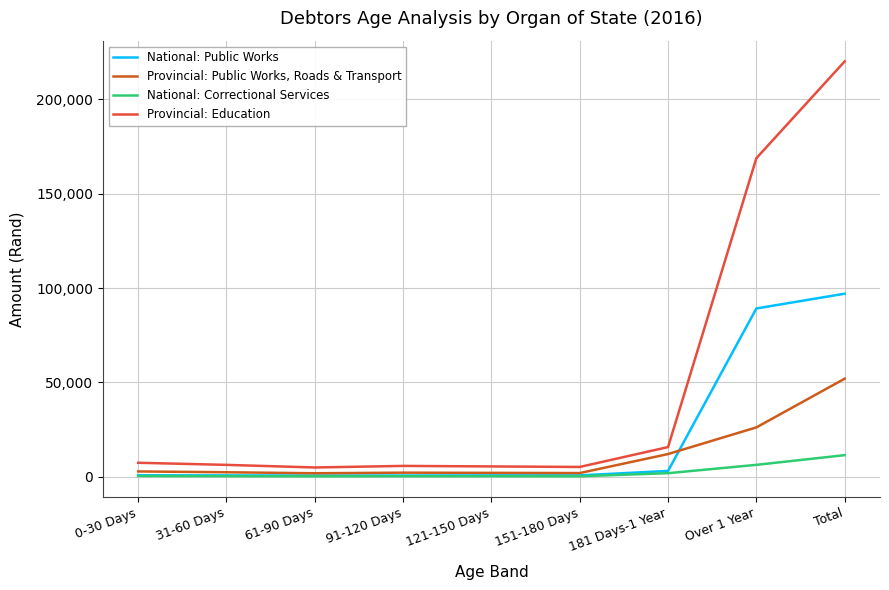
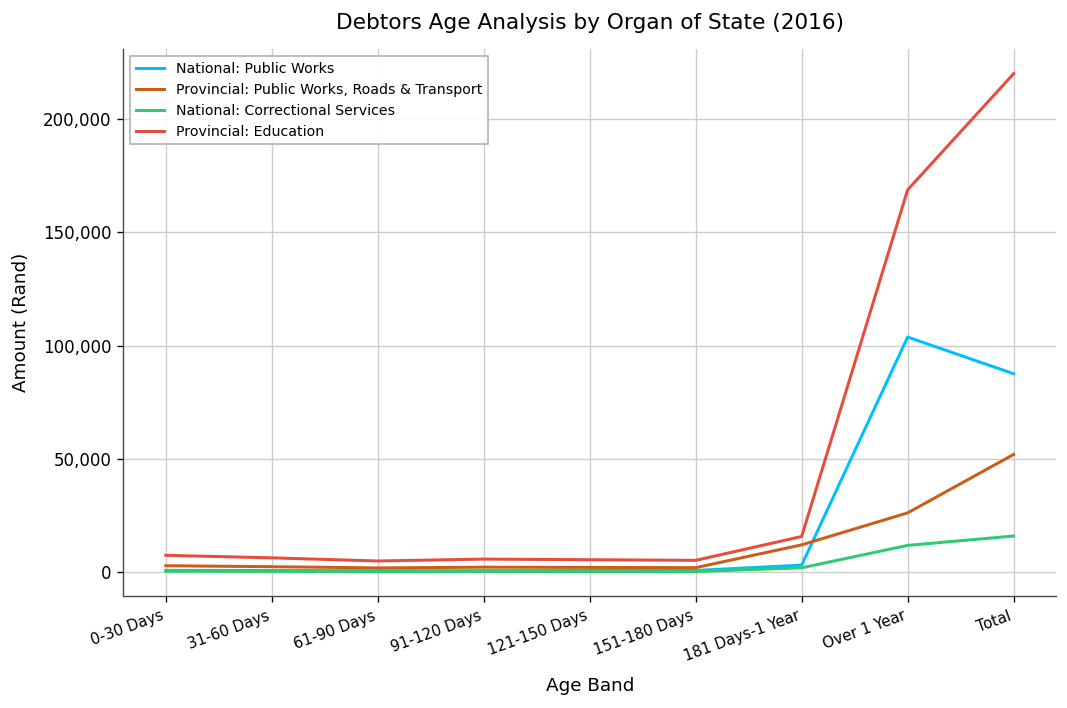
  {
    "National: Public Works": {
-     "Over 1 Year": "89,000",
-     "Total": "97,000"
+     "Over 1 Year": "104,000",
+     "Total": "88,000"
    },
    "National: Correctional Services": {
-     "Over 1 Year": "6,000",
-     "Total": "12,000"
+     "Over 1 Year": "12,000",
+     "Total": "16,000"
    }
  }
